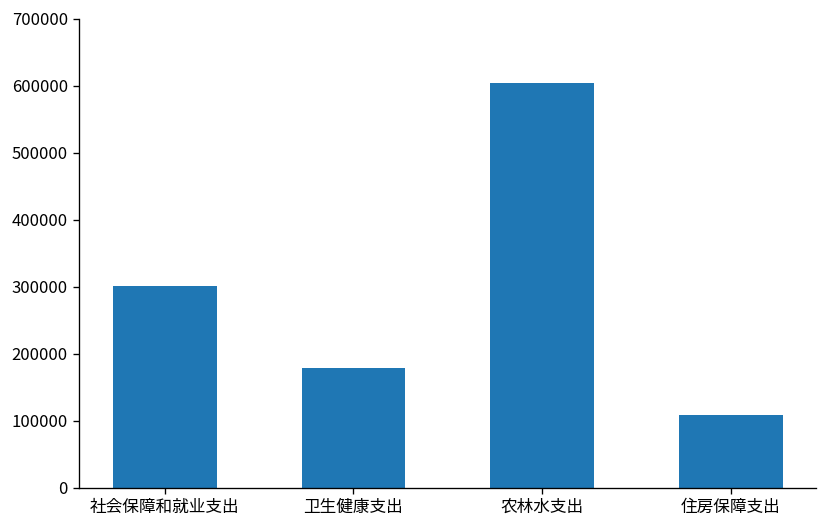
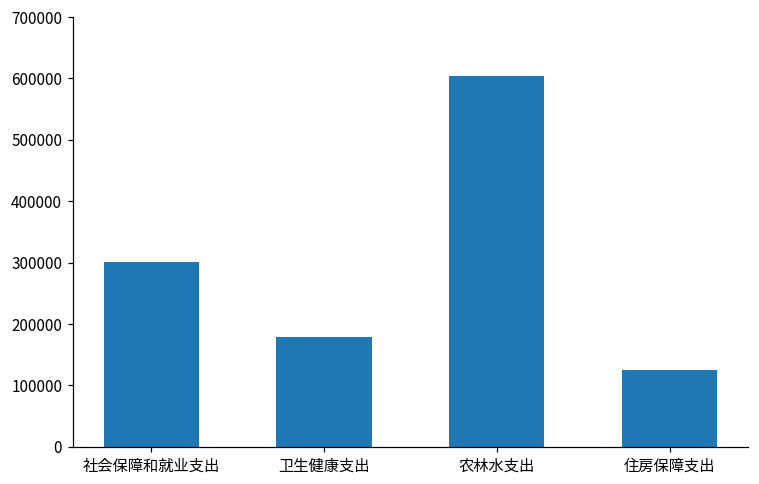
  {
    "社会保障和就业支出": 300000,
    "卫生健康支出": 180000,
    "农林水支出": 600000,
-   "住房保障支出": 110000
+   "住房保障支出": 130000
  }
